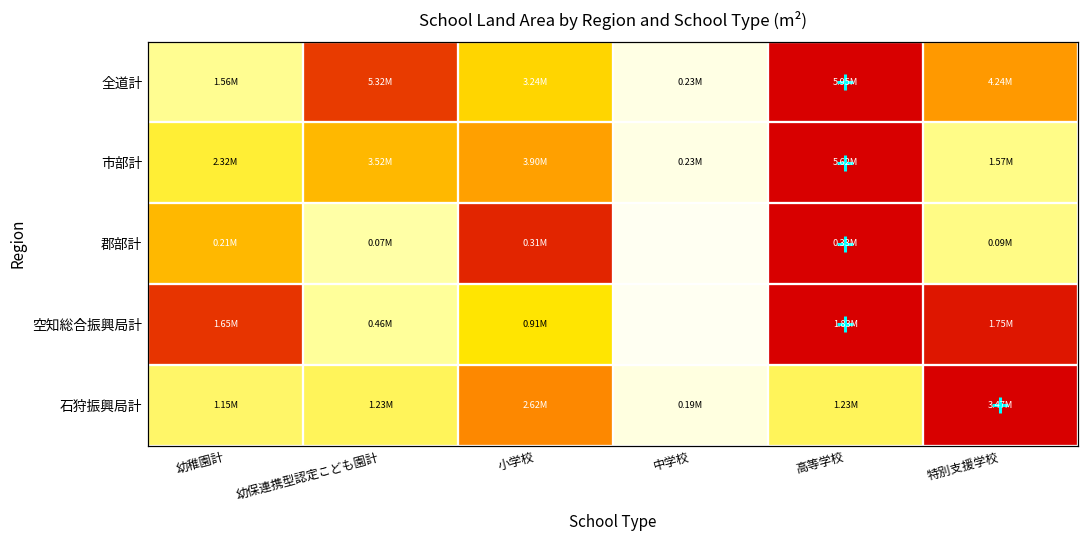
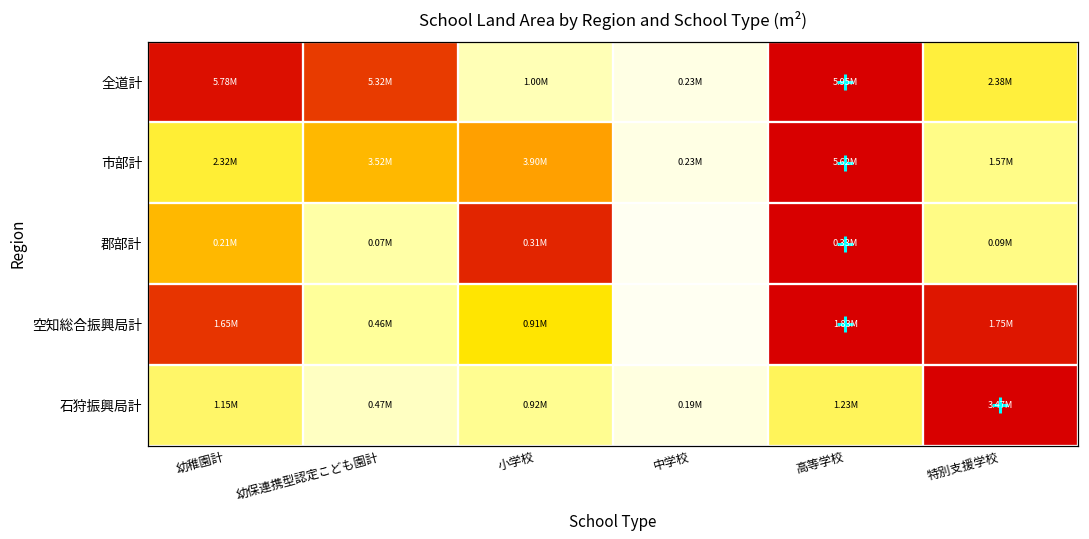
  {
    "全道計": {
-     "幼稚園計": "1.56M",
+     "幼稚園計": "5.78M",
      "幼保連携型認定こども園計": "5.32M",
-     "小学校": "3.24M",
+     "小学校": "1.00M",
      "中学校": "0.23M",
-     "特別支援学校": "4.24M"
+     "特別支援学校": "2.38M"
    },
    "市部計": {
      "幼稚園計": "2.32M",
      "幼保連携型認定こども園計": "3.52M",
      "小学校": "3.90M",
      "中学校": "0.23M",
      "特別支援学校": "1.57M"
    },
    "郡部計": {
      "幼稚園計": "0.21M",
      "幼保連携型認定こども園計": "0.07M",
      "小学校": "0.31M",
      "特別支援学校": "0.09M"
    },
    "空知総合振興局計": {
      "幼稚園計": "1.65M",
      "幼保連携型認定こども園計": "0.46M",
      "小学校": "0.91M",
      "特別支援学校": "1.75M"
    },
    "石狩振興局計": {
      "幼稚園計": "1.15M",
-     "幼保連携型認定こども園計": "1.23M",
-     "小学校": "2.62M",
+     "幼保連携型認定こども園計": "0.47M",
+     "小学校": "0.92M",
      "中学校": "0.19M",
      "高等学校": "1.23M"
    }
  }
